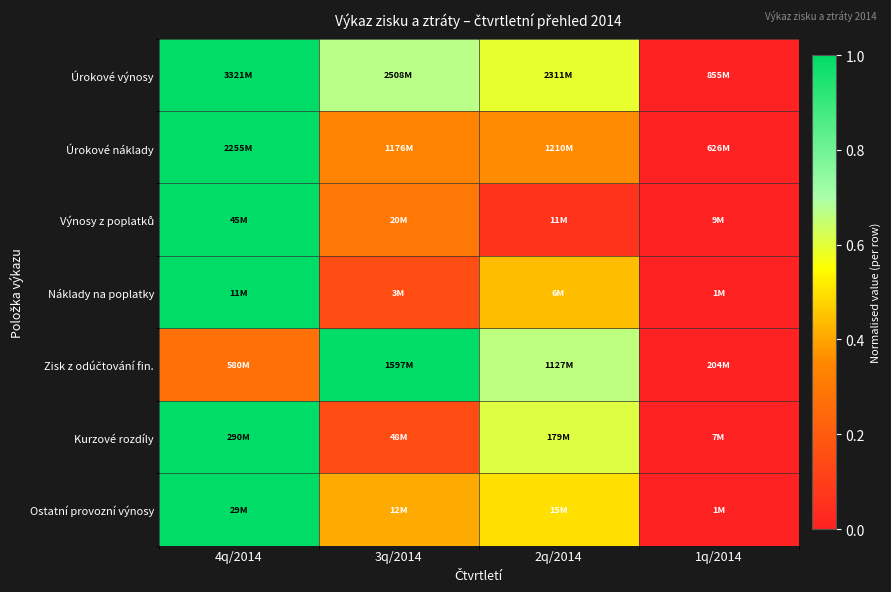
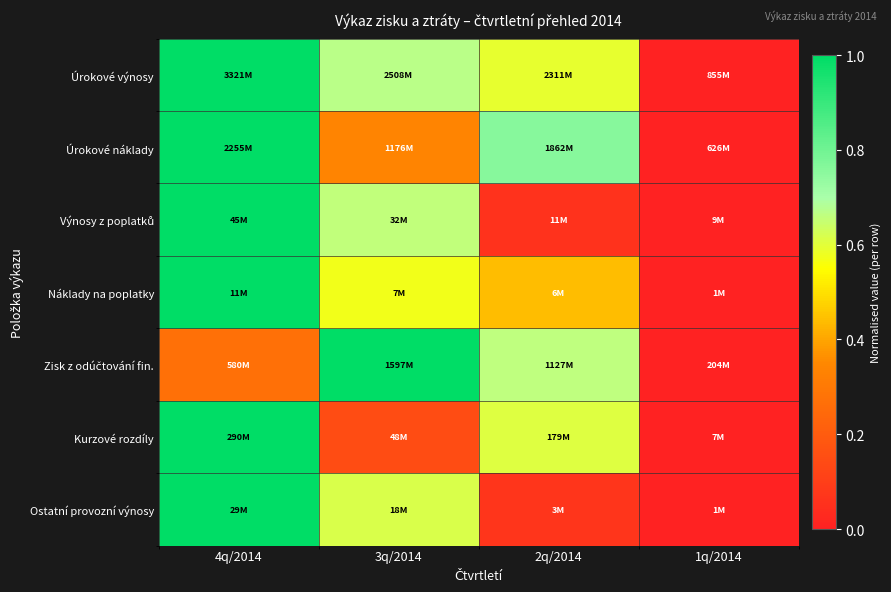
  {
    "Úrokové výnosy": {
      "4q/2014": "3321M",
      "3q/2014": "2508M",
      "2q/2014": "2311M",
      "1q/2014": "855M"
    },
    "Úrokové náklady": {
      "4q/2014": "2255M",
      "3q/2014": "1176M",
-     "2q/2014": "1210M",
+     "2q/2014": "1862M",
      "1q/2014": "626M"
    },
    "Výnosy z poplatků": {
      "4q/2014": "45M",
-     "3q/2014": "20M",
+     "3q/2014": "32M",
      "2q/2014": "11M",
      "1q/2014": "9M"
    },
    "Náklady na poplatky": {
      "4q/2014": "11M",
-     "3q/2014": "3M",
+     "3q/2014": "7M",
      "2q/2014": "6M",
      "1q/2014": "1M"
    },
    "Zisk z odúčtování fin.": {
      "4q/2014": "580M",
      "3q/2014": "1597M",
      "2q/2014": "1127M",
      "1q/2014": "204M"
    },
    "Kurzové rozdíly": {
      "4q/2014": "290M",
      "3q/2014": "48M",
      "2q/2014": "179M",
      "1q/2014": "7M"
    },
    "Ostatní provozní výnosy": {
      "4q/2014": "29M",
-     "3q/2014": "12M",
-     "2q/2014": "15M",
+     "3q/2014": "18M",
+     "2q/2014": "3M",
      "1q/2014": "1M"
    }
  }
